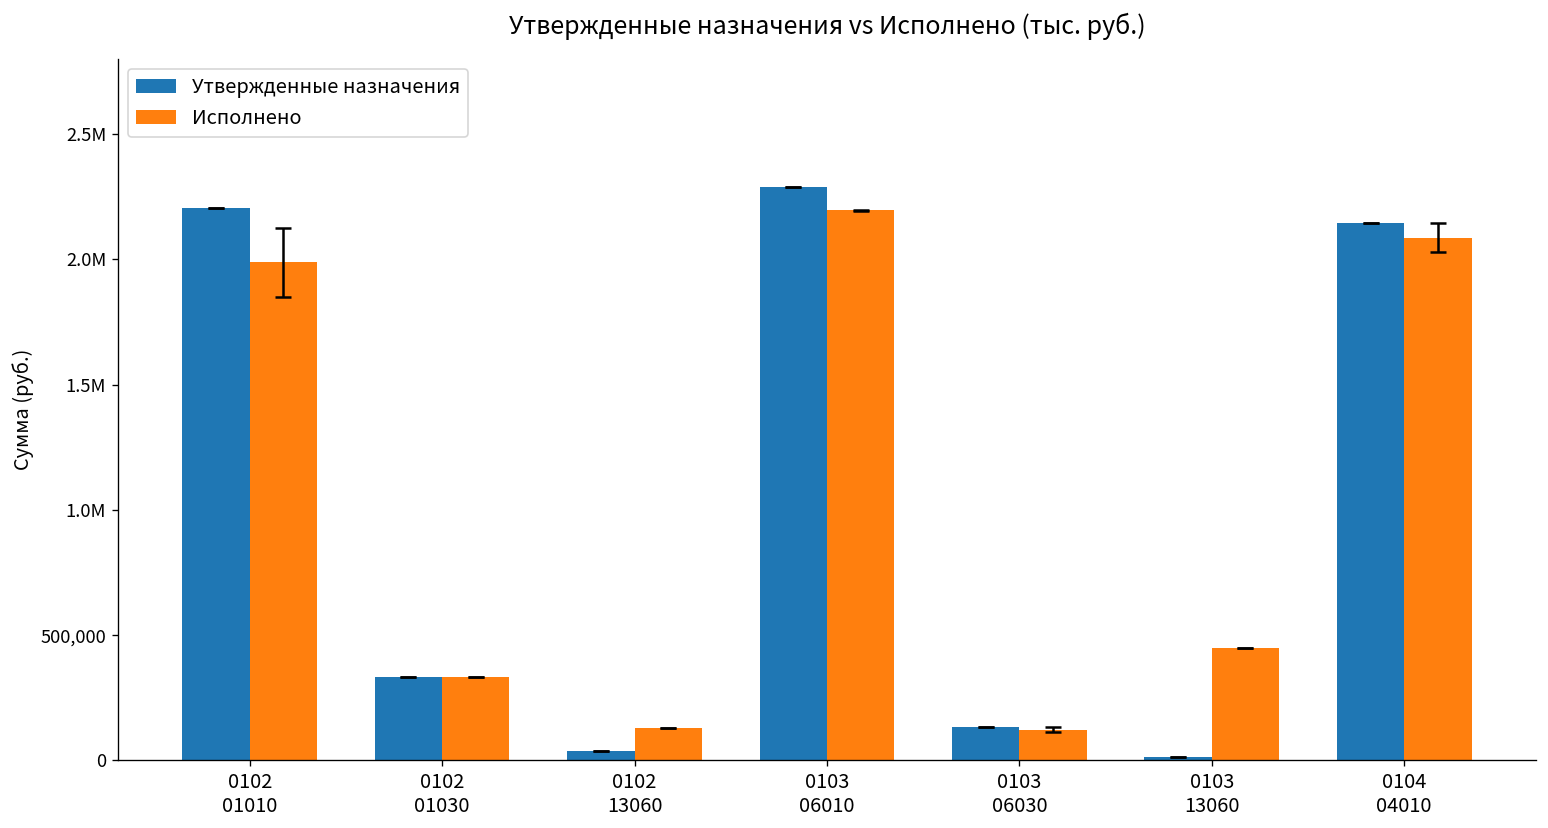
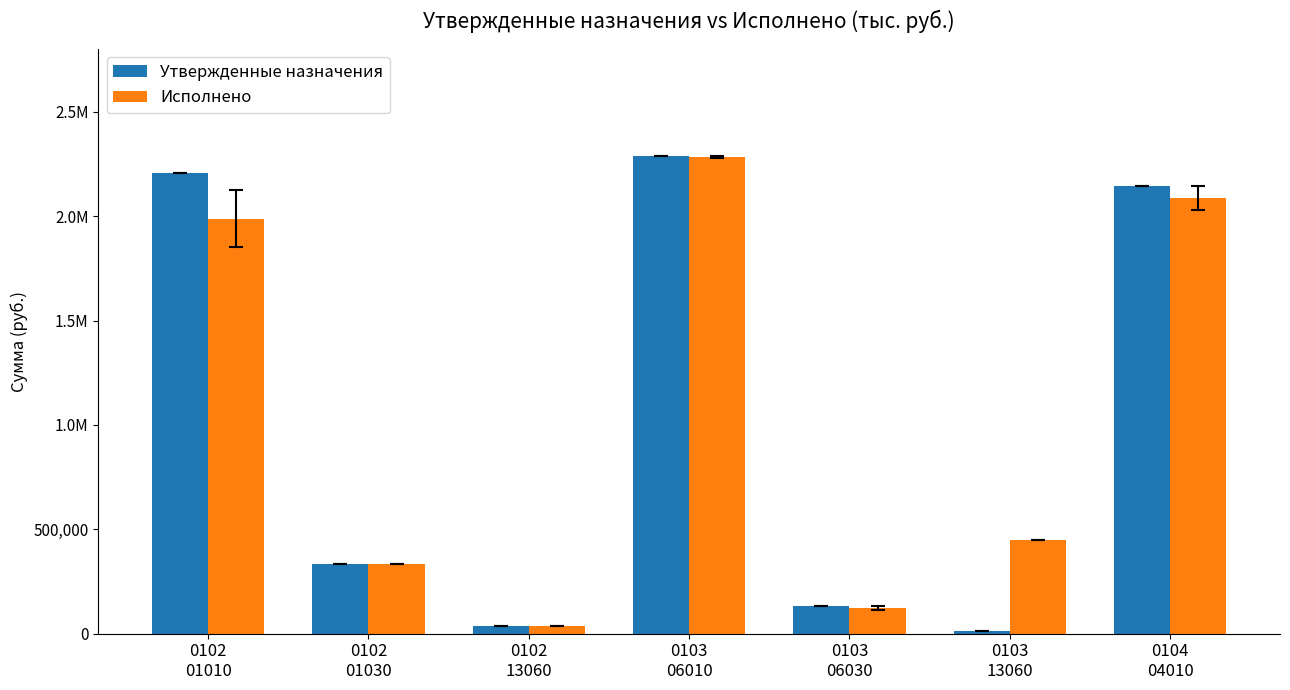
  {
    "Исполнено": {
      "0102 01010": "1,990,000",
      "0102 01030": "330,000",
-     "0102 13060": "130,000",
-     "0103 06010": "2,200,000",
+     "0102 13060": "40,000",
+     "0103 06010": "2,280,000",
      "0103 06030": "120,000",
      "0103 13060": "450,000",
      "0104 04010": "2,090,000"
    }
  }
